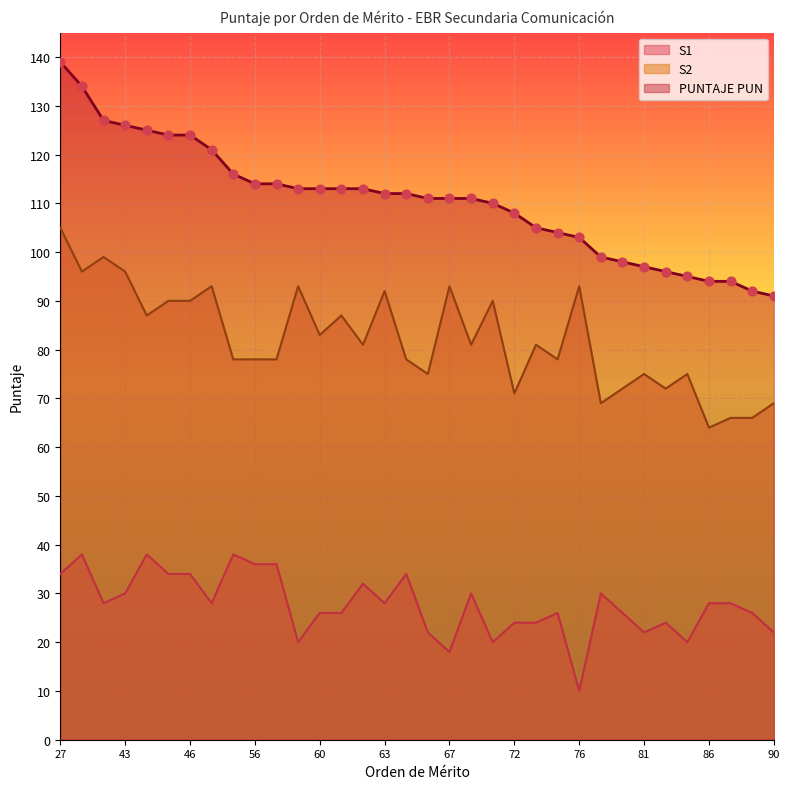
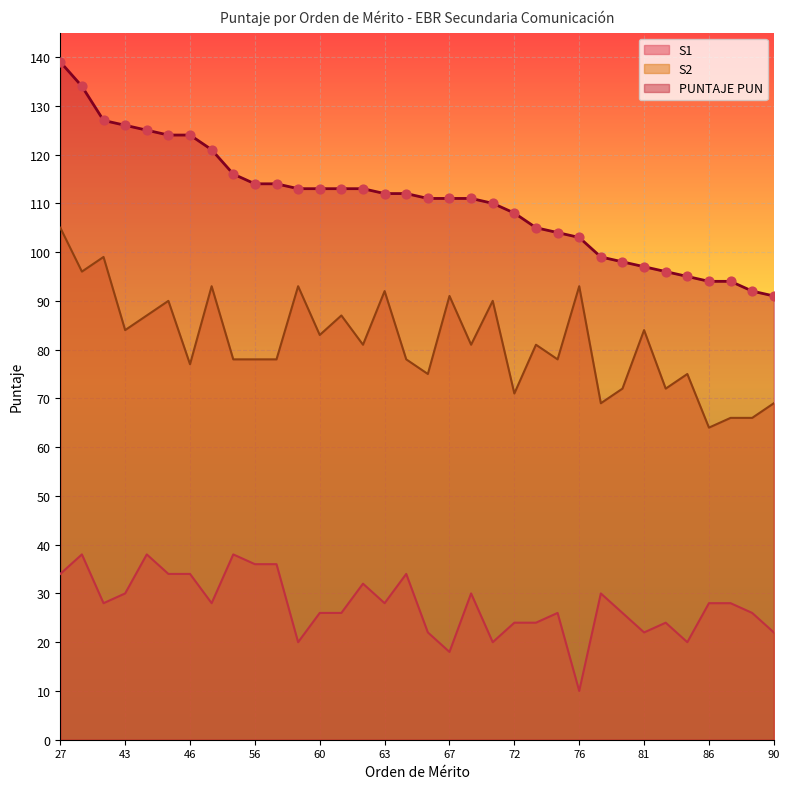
  {
    "S2": {
      "27": 105,
-     "43": 96,
-     "46": 90,
+     "43": 84,
+     "46": 77,
      "56": 78,
      "60": 83,
      "63": 92,
-     "67": 93,
+     "67": 91,
      "72": 71,
      "76": 93,
-     "81": 75,
+     "81": 84,
      "86": 64,
      "90": 69
    }
  }
